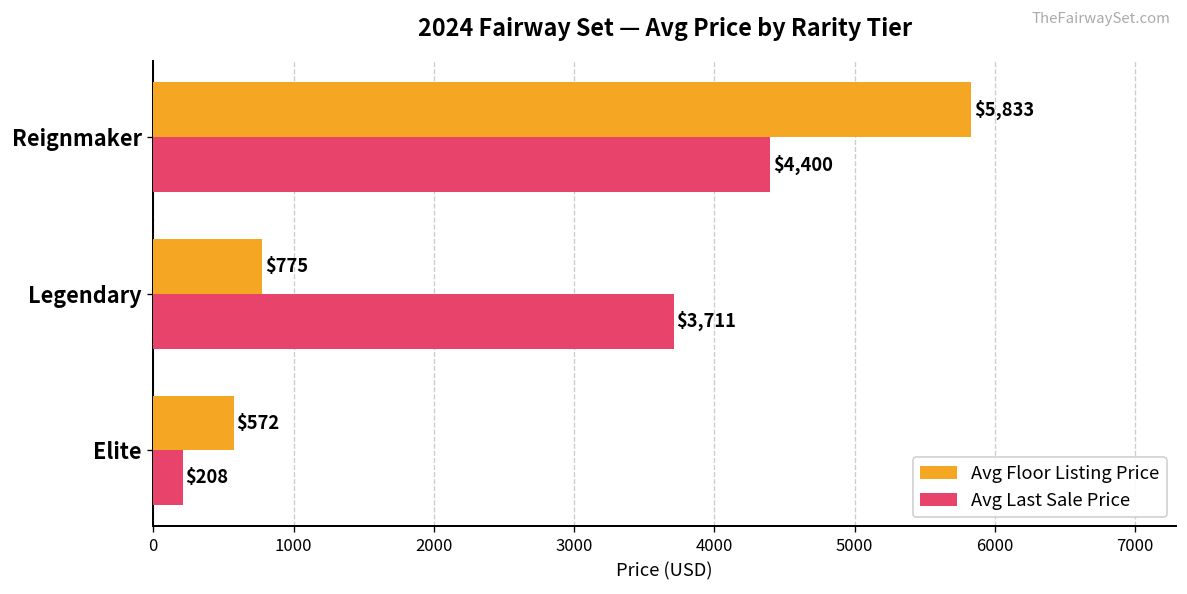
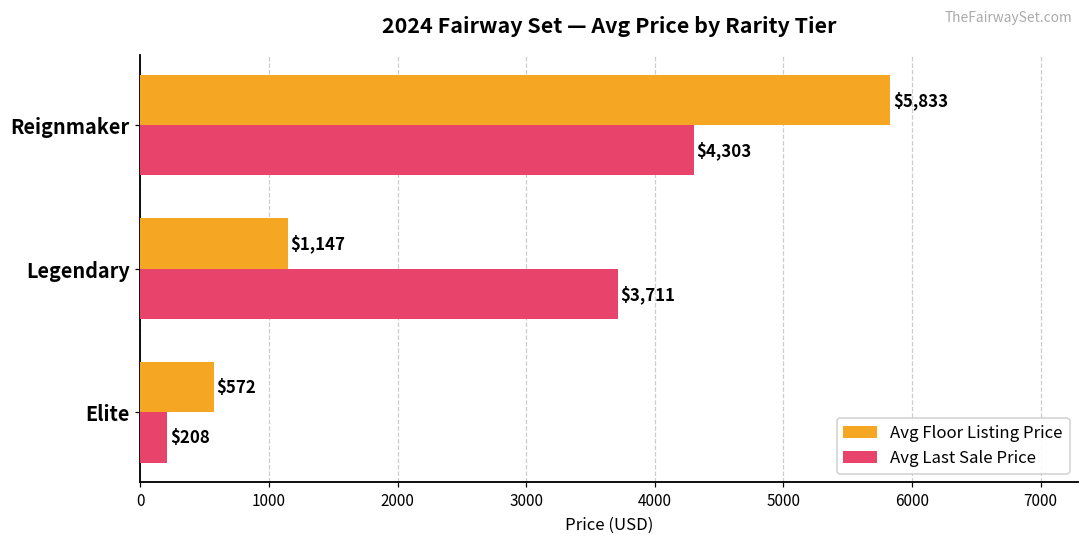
  {
    "Avg Floor Listing Price": {
      "Reignmaker": "$5,833",
-     "Legendary": "$775",
+     "Legendary": "$1,147",
      "Elite": "$572"
    },
    "Avg Last Sale Price": {
-     "Reignmaker": "$4,400",
+     "Reignmaker": "$4,303",
      "Legendary": "$3,711",
      "Elite": "$208"
    }
  }
